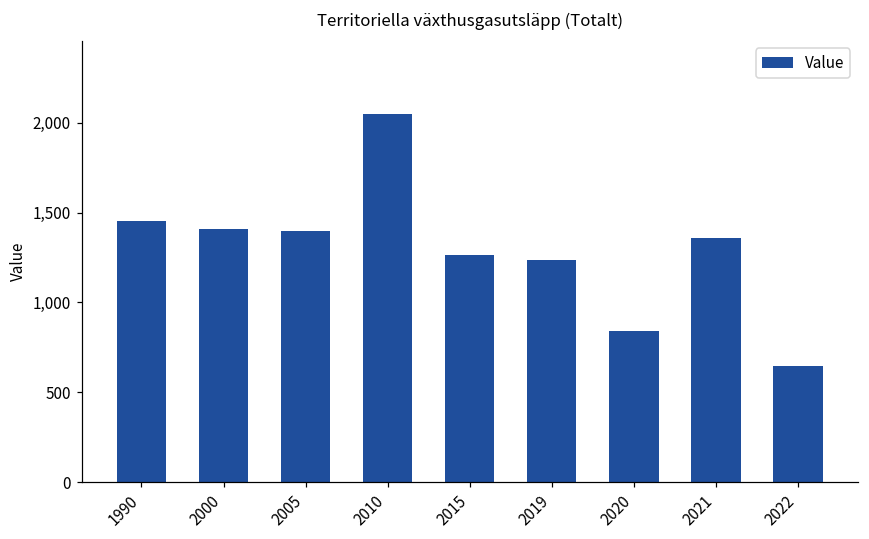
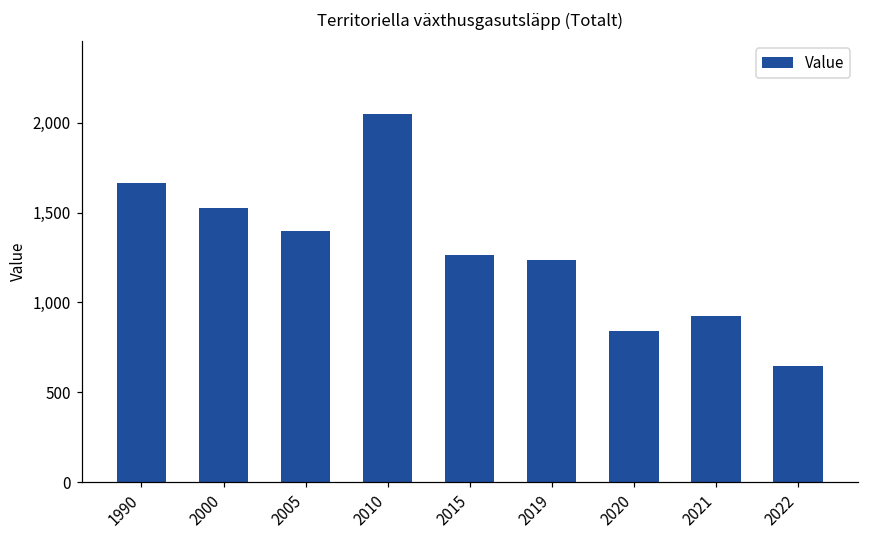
  {
-   "1990": "1,450",
-   "2000": "1,410",
+   "1990": "1,660",
+   "2000": "1,530",
    "2005": "1,400",
    "2010": "2,050",
    "2015": "1,260",
    "2019": "1,240",
    "2020": "840",
-   "2021": "1,360",
+   "2021": "920",
    "2022": "650"
  }
